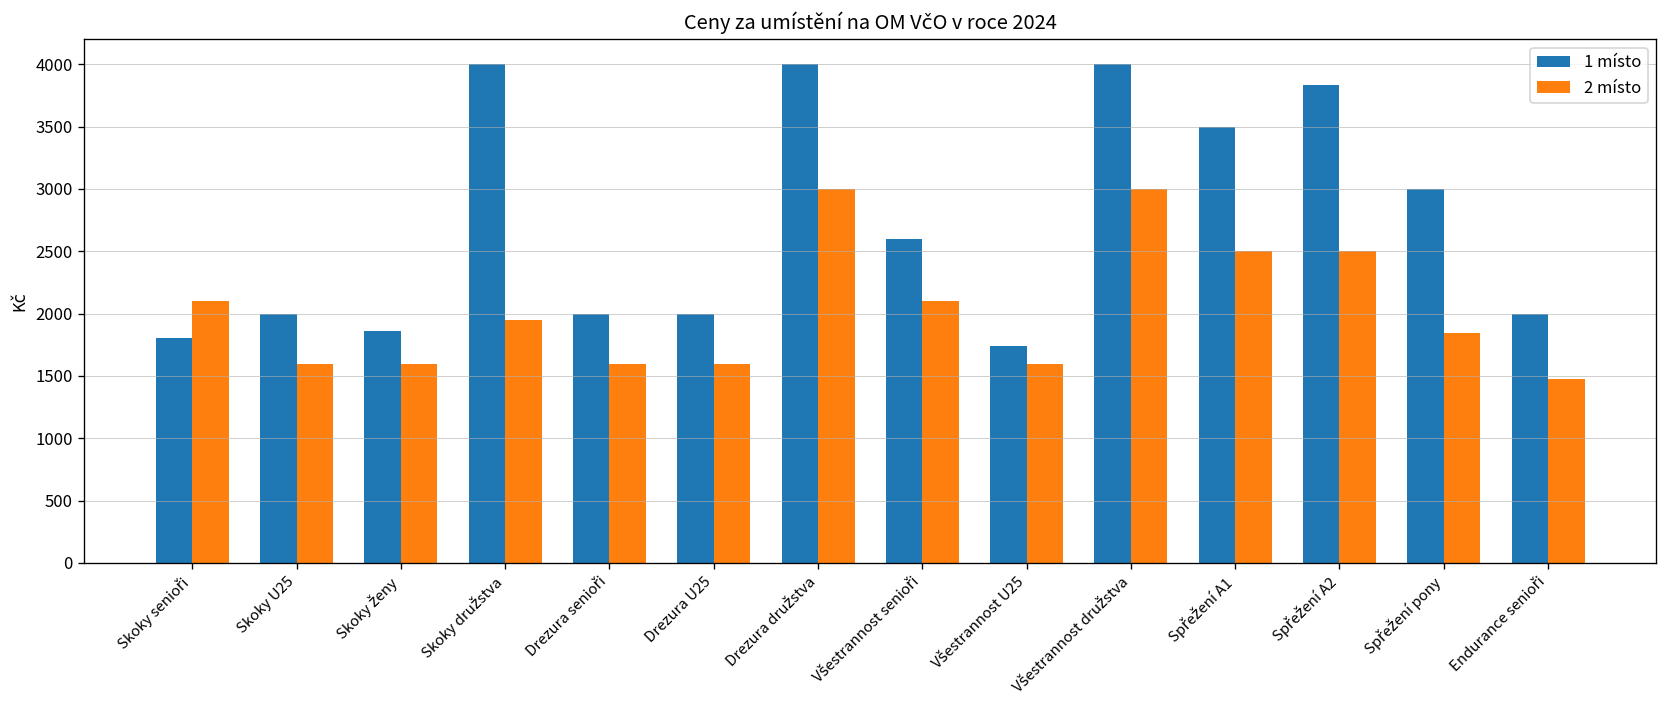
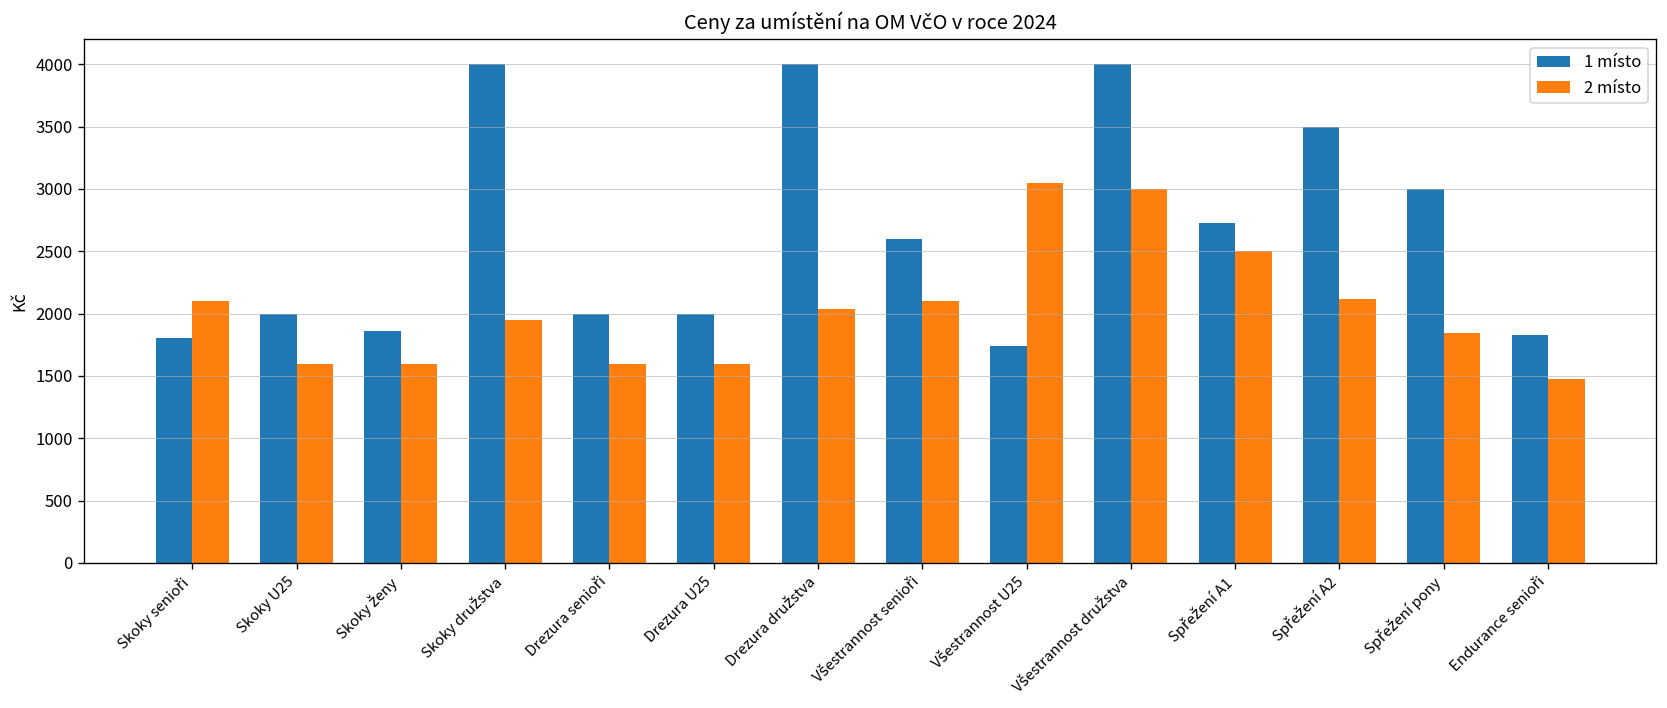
  {
    "1 místo": {
      "Skoky senioři": 1800,
      "Skoky U25": 2000,
      "Skoky ženy": 1860,
      "Skoky družstva": 4000,
      "Drezura senioři": 2000,
      "Drezura U25": 2000,
      "Drezura družstva": 4000,
      "Všestrannost senioři": 2600,
      "Všestrannost U25": 1740,
      "Všestrannost družstva": 4000,
-     "Spřežení A1": 3500,
-     "Spřežení A2": 3840,
+     "Spřežení A1": 2730,
+     "Spřežení A2": 3500,
      "Spřežení pony": 3000,
-     "Endurance senioři": 2000
+     "Endurance senioři": 1830
    },
    "2 místo": {
      "Skoky senioři": 2100,
      "Skoky U25": 1600,
      "Skoky ženy": 1600,
      "Skoky družstva": 1950,
      "Drezura senioři": 1600,
      "Drezura U25": 1600,
-     "Drezura družstva": 3000,
+     "Drezura družstva": 2040,
      "Všestrannost senioři": 2100,
-     "Všestrannost U25": 1600,
+     "Všestrannost U25": 3050,
      "Všestrannost družstva": 3000,
      "Spřežení A1": 2500,
-     "Spřežení A2": 2500,
+     "Spřežení A2": 2120,
      "Spřežení pony": 1840,
      "Endurance senioři": 1480
    }
  }
